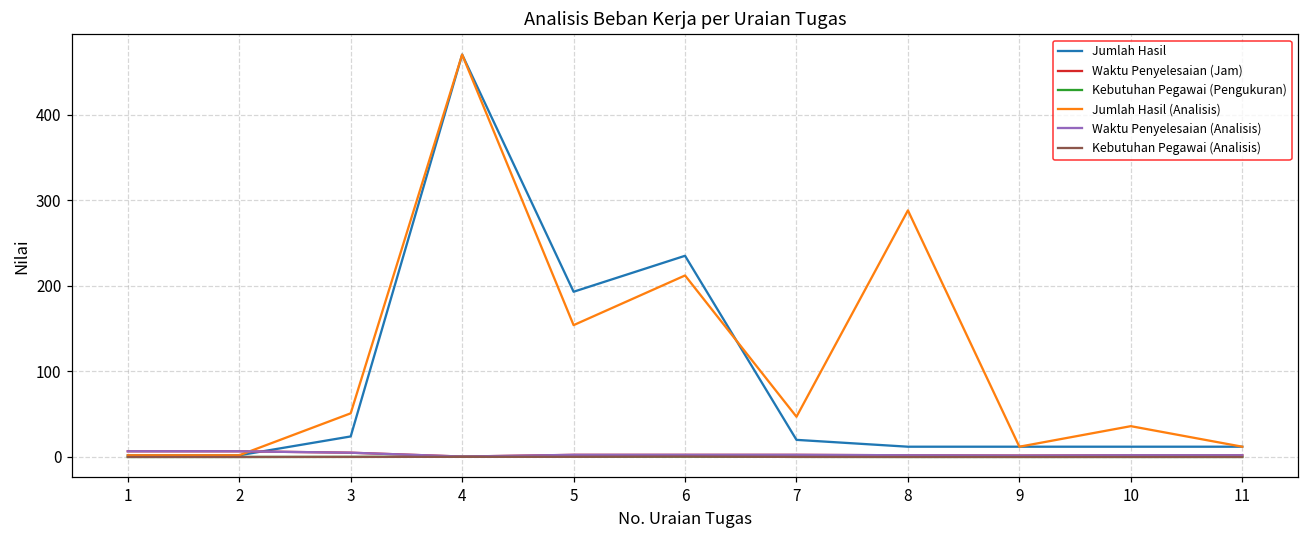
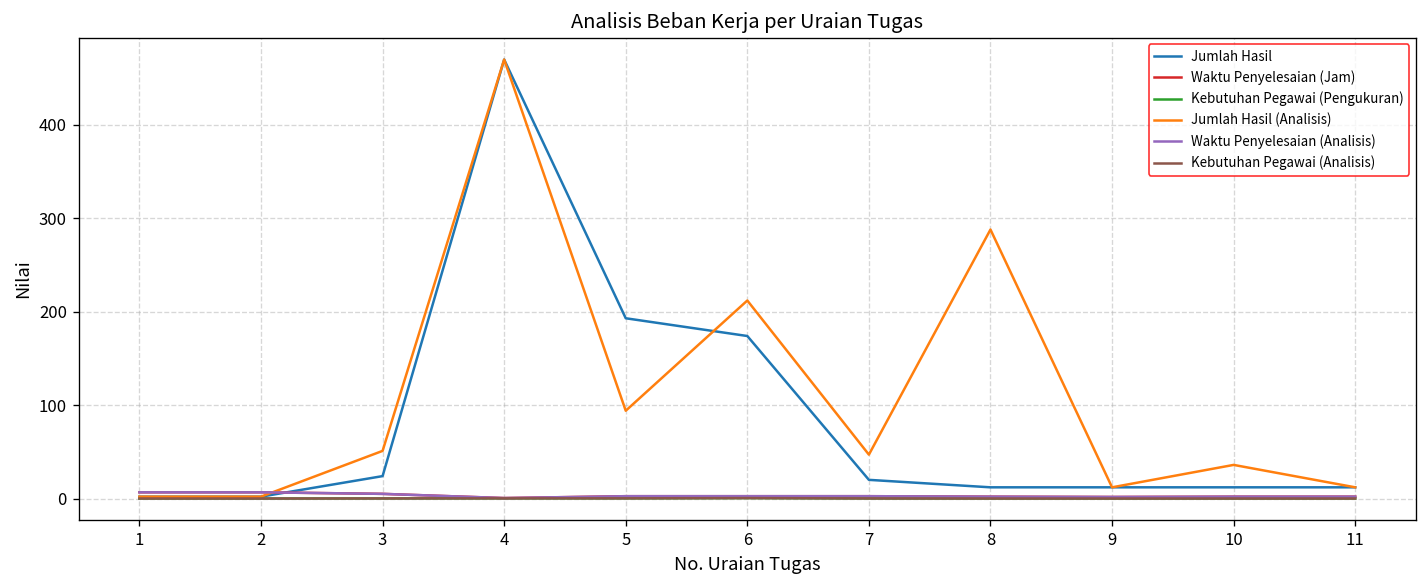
  {
    "Jumlah Hasil": {
      "3": 20,
      "5": 190,
-     "6": 240,
+     "6": 170,
      "7": 20,
      "8": 10,
      "10": 10
    },
    "Waktu Penyelesaian (Analisis)": {
      "1": 10,
      "2": 10,
      "3": 10
    },
    "Kebutuhan Pegawai (Analisis)": {
      "3": 0
    },
    "Jumlah Hasil (Analisis)": {
      "3": 50,
-     "5": 150,
+     "5": 90,
      "6": 210,
      "7": 50,
      "8": 290,
      "10": 40
    }
  }
